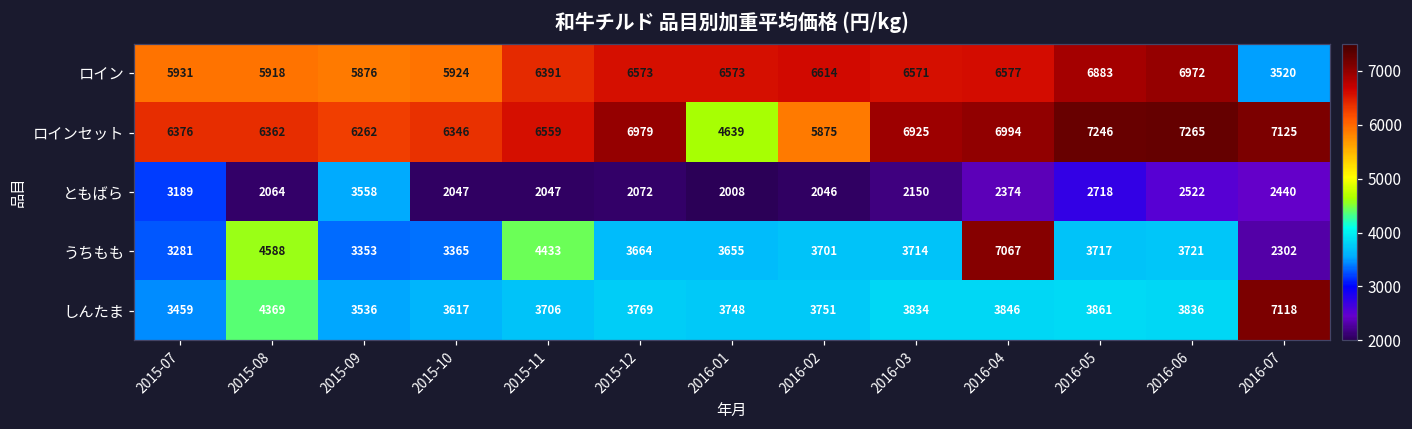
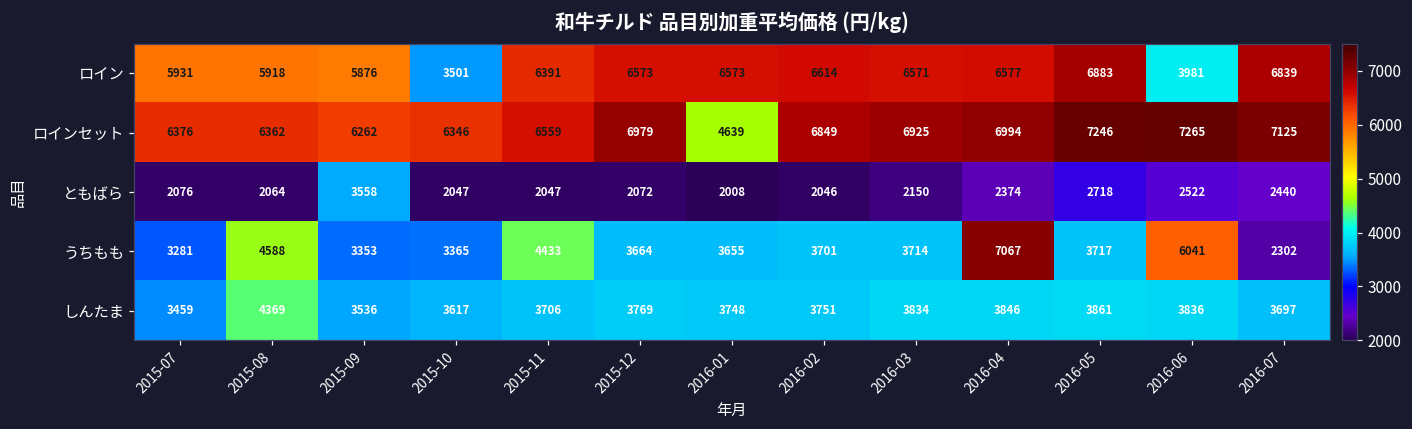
  {
    "ロイン": {
      "2015-07": 5931,
      "2015-08": 5918,
      "2015-09": 5876,
-     "2015-10": 5924,
+     "2015-10": 3501,
      "2015-11": 6391,
      "2015-12": 6573,
      "2016-01": 6573,
      "2016-02": 6614,
      "2016-03": 6571,
      "2016-04": 6577,
      "2016-05": 6883,
-     "2016-06": 6972,
-     "2016-07": 3520
+     "2016-06": 3981,
+     "2016-07": 6839
    },
    "ロインセット": {
      "2015-07": 6376,
      "2015-08": 6362,
      "2015-09": 6262,
      "2015-10": 6346,
      "2015-11": 6559,
      "2015-12": 6979,
      "2016-01": 4639,
-     "2016-02": 5875,
+     "2016-02": 6849,
      "2016-03": 6925,
      "2016-04": 6994,
      "2016-05": 7246,
      "2016-06": 7265,
      "2016-07": 7125
    },
    "ともばら": {
-     "2015-07": 3189,
+     "2015-07": 2076,
      "2015-08": 2064,
      "2015-09": 3558,
      "2015-10": 2047,
      "2015-11": 2047,
      "2015-12": 2072,
      "2016-01": 2008,
      "2016-02": 2046,
      "2016-03": 2150,
      "2016-04": 2374,
      "2016-05": 2718,
      "2016-06": 2522,
      "2016-07": 2440
    },
    "うちもも": {
      "2015-07": 3281,
      "2015-08": 4588,
      "2015-09": 3353,
      "2015-10": 3365,
      "2015-11": 4433,
      "2015-12": 3664,
      "2016-01": 3655,
      "2016-02": 3701,
      "2016-03": 3714,
      "2016-04": 7067,
      "2016-05": 3717,
-     "2016-06": 3721,
+     "2016-06": 6041,
      "2016-07": 2302
    },
    "しんたま": {
      "2015-07": 3459,
      "2015-08": 4369,
      "2015-09": 3536,
      "2015-10": 3617,
      "2015-11": 3706,
      "2015-12": 3769,
      "2016-01": 3748,
      "2016-02": 3751,
      "2016-03": 3834,
      "2016-04": 3846,
      "2016-05": 3861,
      "2016-06": 3836,
-     "2016-07": 7118
+     "2016-07": 3697
    }
  }
